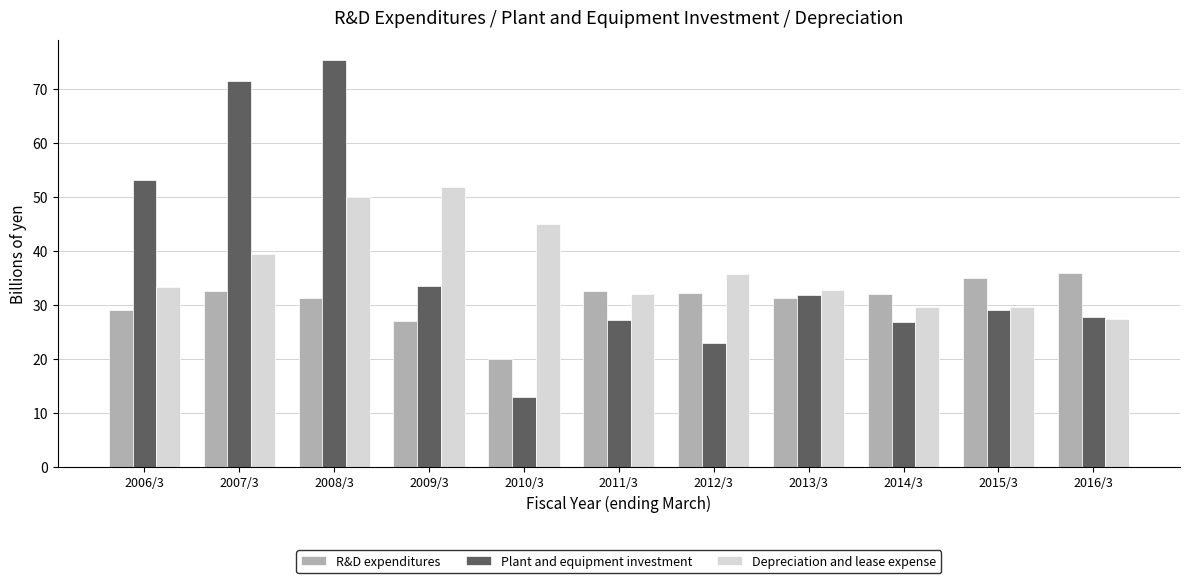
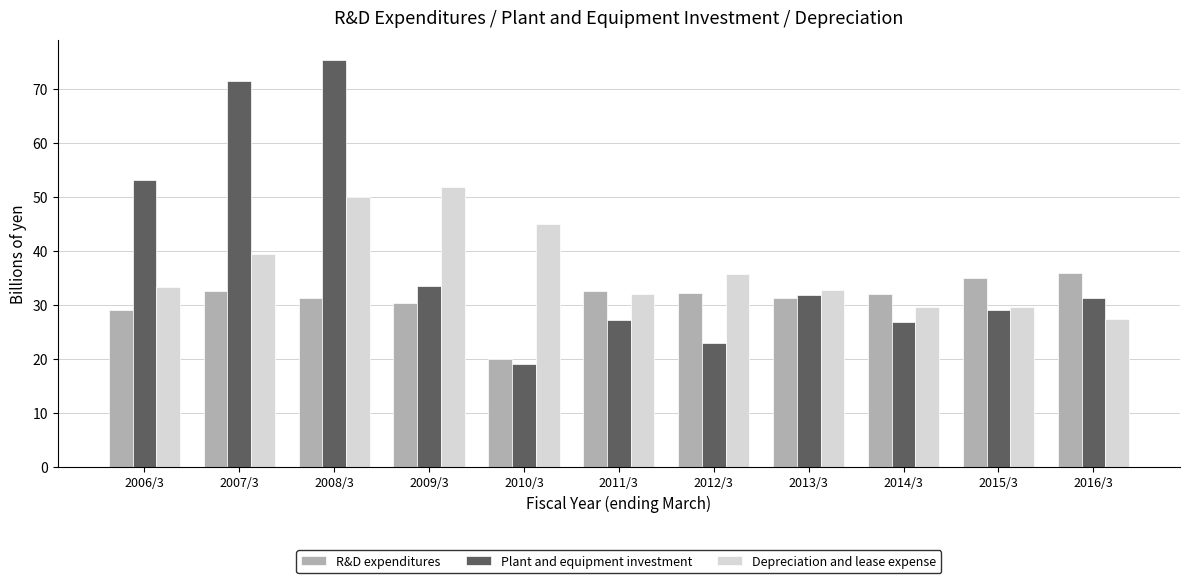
  {
    "R&D expenditures": {
      "2006/3": 29,
      "2007/3": 33,
      "2008/3": 31,
-     "2009/3": 27,
+     "2009/3": 30,
      "2010/3": 20,
      "2011/3": 33,
      "2012/3": 32,
      "2013/3": 31,
      "2014/3": 32,
      "2015/3": 35,
      "2016/3": 36
    },
    "Plant and equipment investment": {
      "2006/3": 53,
      "2007/3": 72,
      "2008/3": 75,
      "2009/3": 34,
-     "2010/3": 13,
+     "2010/3": 19,
      "2011/3": 27,
      "2012/3": 23,
      "2013/3": 32,
      "2014/3": 27,
      "2015/3": 29,
-     "2016/3": 28
+     "2016/3": 31
    },
    "Depreciation and lease expense": {
      "2006/3": 33,
      "2007/3": 40,
      "2008/3": 50,
      "2009/3": 52,
      "2010/3": 45,
      "2011/3": 32,
      "2012/3": 36,
      "2013/3": 33,
      "2014/3": 30,
      "2015/3": 30,
      "2016/3": 27
    }
  }
